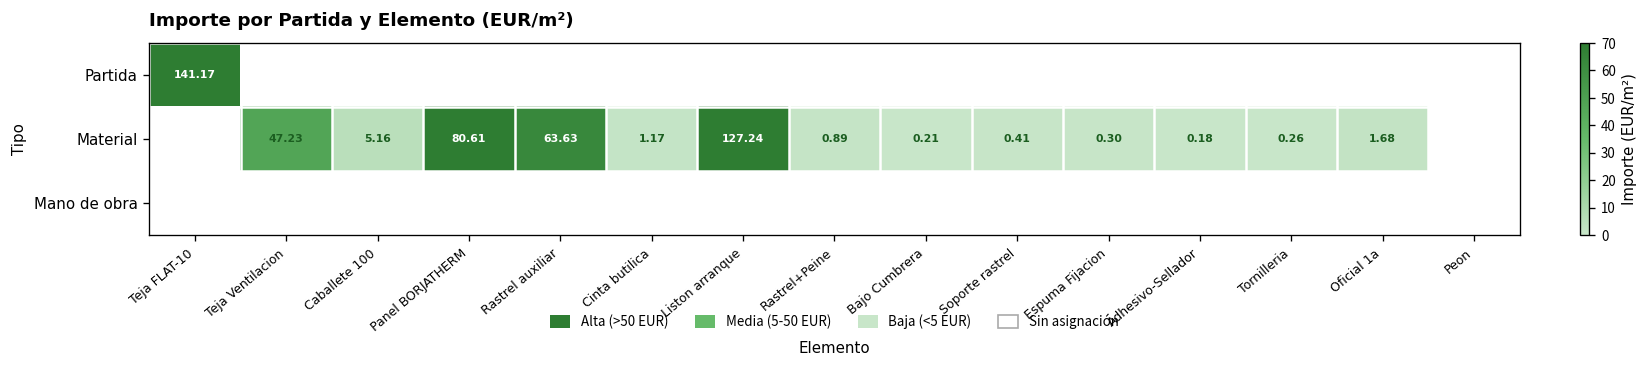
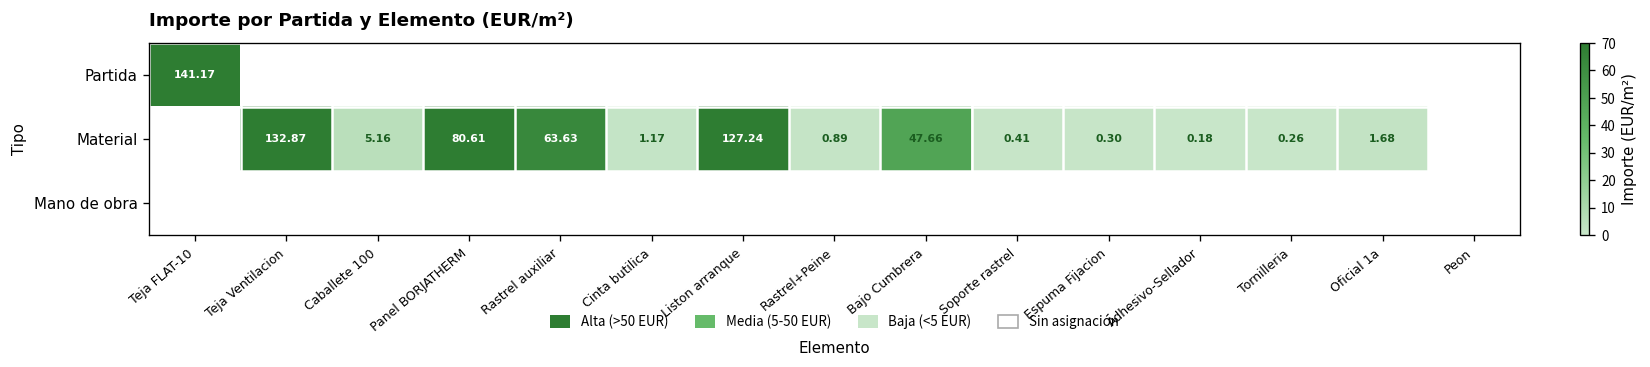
  {
    "Partida": {
      "Teja FLAT-10": 141.17
    },
    "Material": {
-     "Teja Ventilacion": 47.23,
+     "Teja Ventilacion": 132.87,
      "Caballete 100": 5.16,
      "Panel BORJATHERM": 80.61,
      "Rastrel auxiliar": 63.63,
      "Cinta butilica": 1.17,
      "Liston arranque": 127.24,
      "Rastrel+Peine": 0.89,
-     "Bajo Cumbrera": 0.21,
+     "Bajo Cumbrera": 47.66,
      "Soporte rastrel": 0.41,
      "Espuma Fijacion": 0.30,
      "Adhesivo-Sellador": 0.18,
      "Tornilleria": 0.26,
      "Oficial 1a": 1.68
    }
  }
